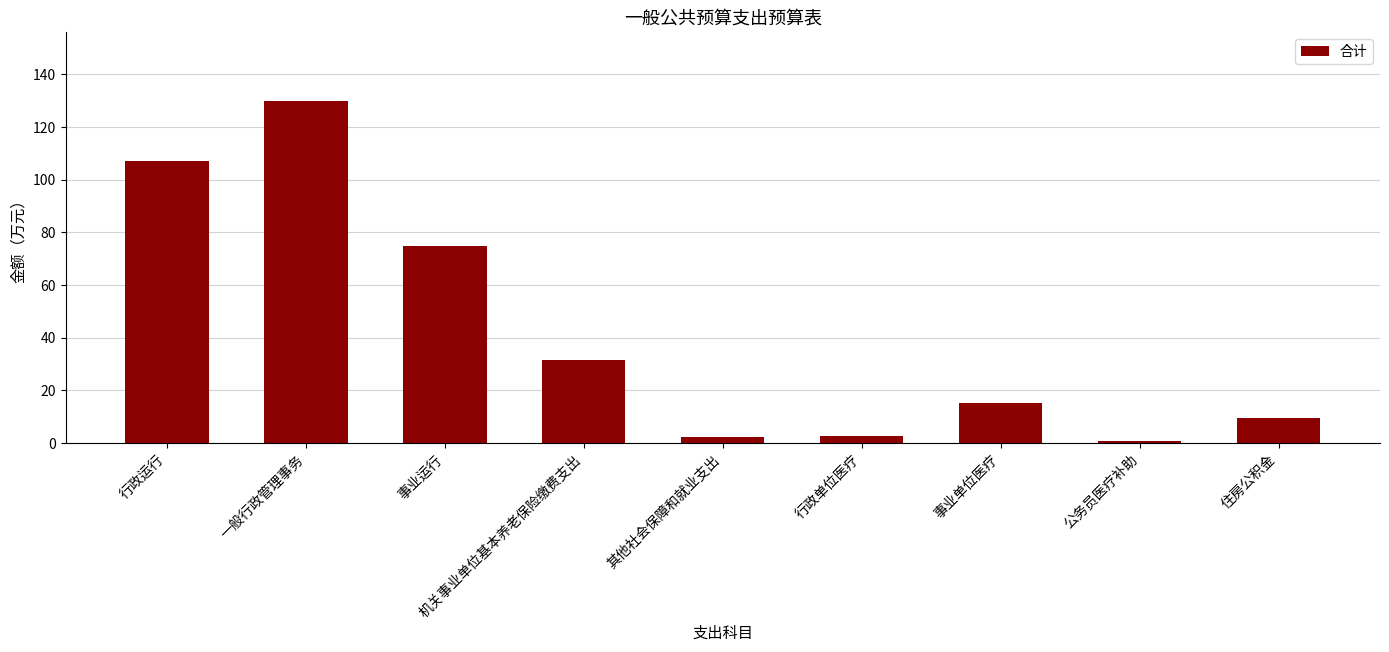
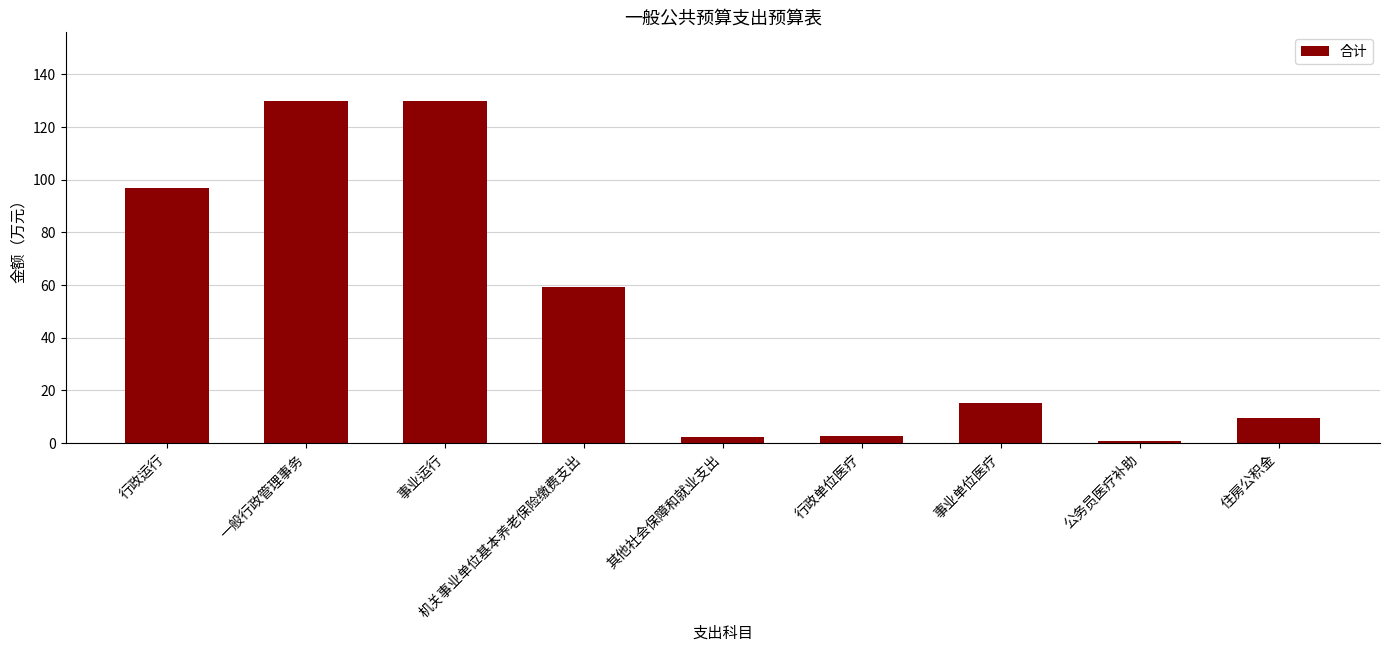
  {
-   "行政运行": 107,
+   "行政运行": 97,
    "一般行政管理事务": 130,
-   "事业运行": 75,
-   "机关事业单位基本养老保险缴费支出": 31,
+   "事业运行": 130,
+   "机关事业单位基本养老保险缴费支出": 59,
    "其他社会保障和就业支出": 2,
    "行政单位医疗": 3,
    "事业单位医疗": 15,
    "住房公积金": 9
  }
